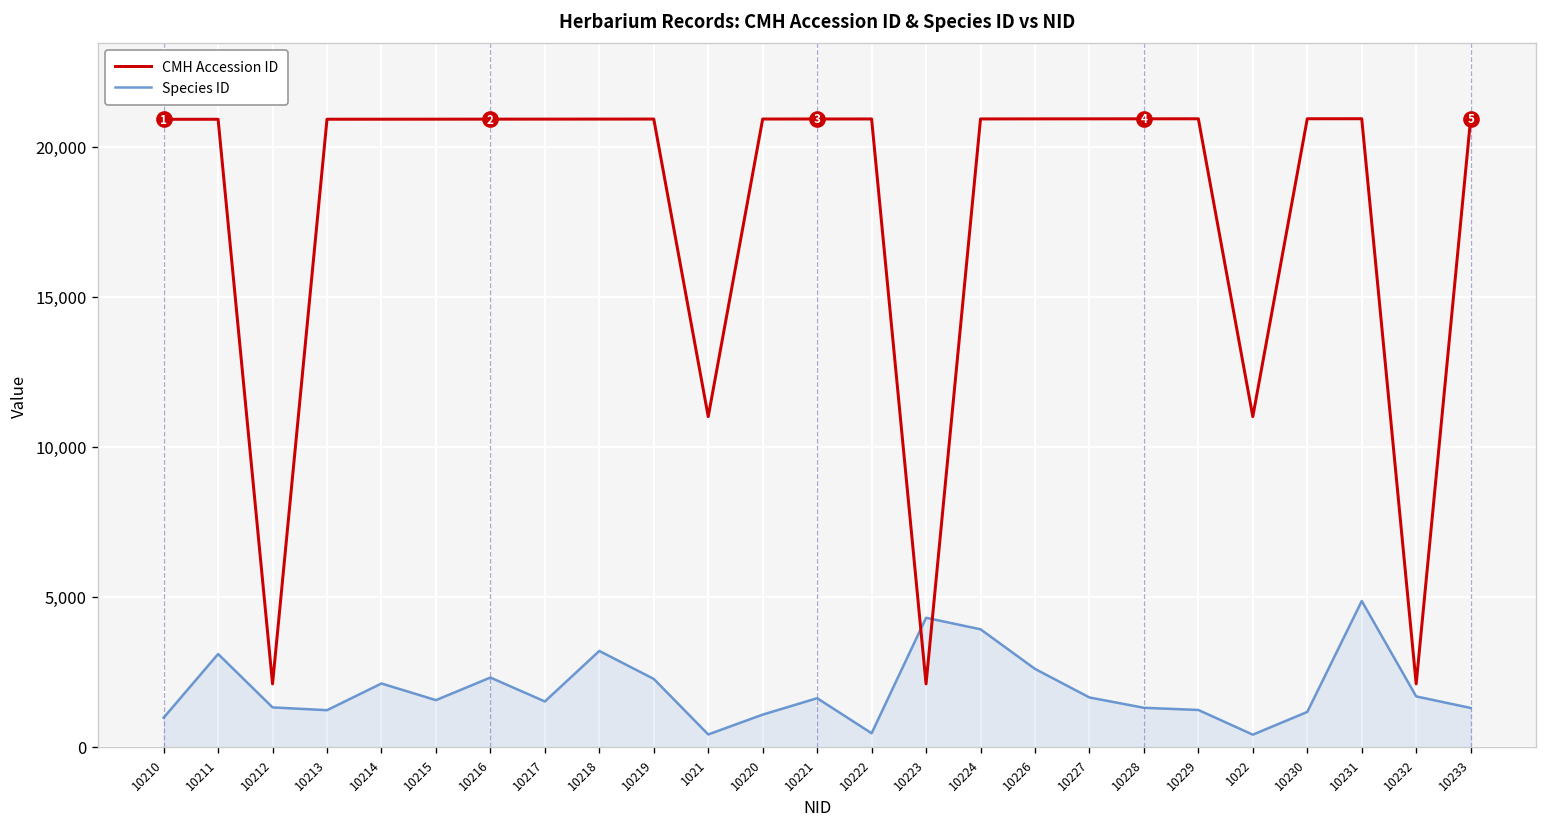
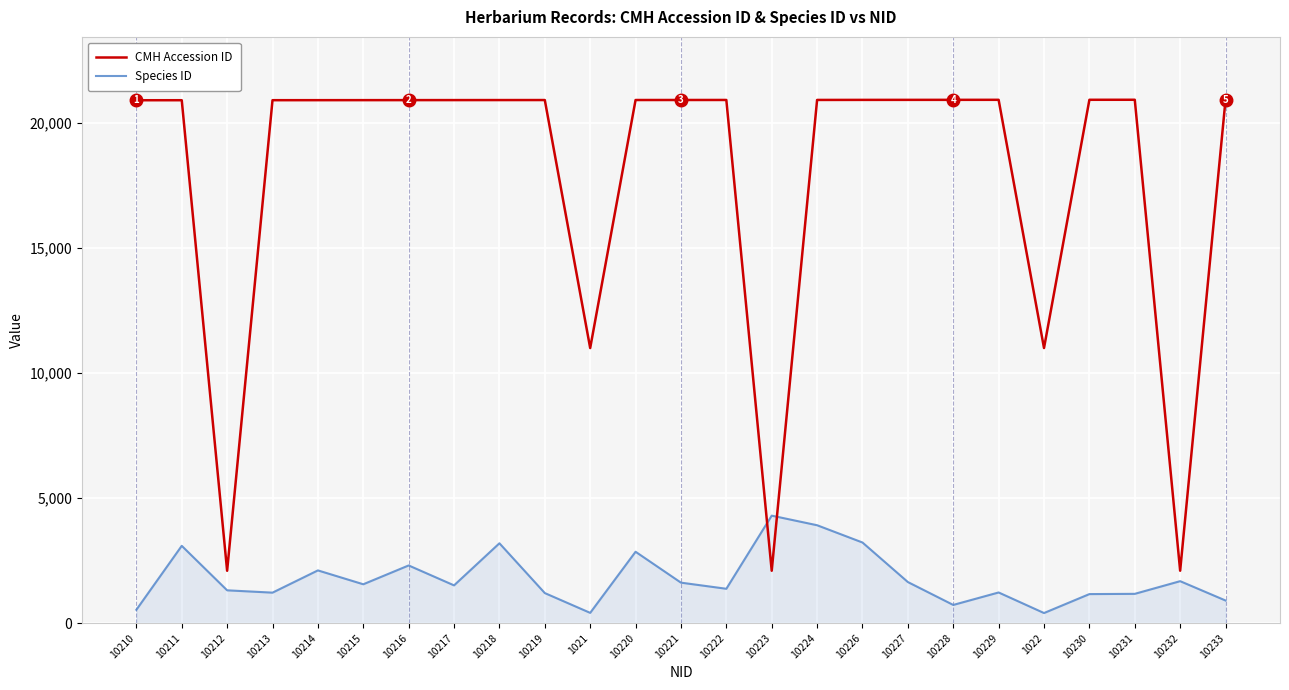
  {
    "Species ID": {
-     "10210": "1,000",
+     "10210": "500",
      "10211": "3,100",
      "10212": "1,300",
      "10213": "1,200",
      "10214": "2,100",
      "10215": "1,600",
      "10216": "2,300",
      "10217": "1,500",
      "10218": "3,200",
-     "10219": "2,300",
+     "10219": "1,200",
      "1021": "400",
-     "10220": "1,100",
+     "10220": "2,900",
      "10221": "1,600",
-     "10222": "400",
+     "10222": "1,400",
      "10223": "4,300",
      "10224": "3,900",
-     "10226": "2,600",
+     "10226": "3,200",
      "10227": "1,600",
-     "10228": "1,300",
+     "10228": "700",
      "10229": "1,200",
      "1022": "400",
      "10230": "1,200",
-     "10231": "4,900",
+     "10231": "1,200",
      "10232": "1,700",
-     "10233": "1,300"
+     "10233": "900"
    }
  }
